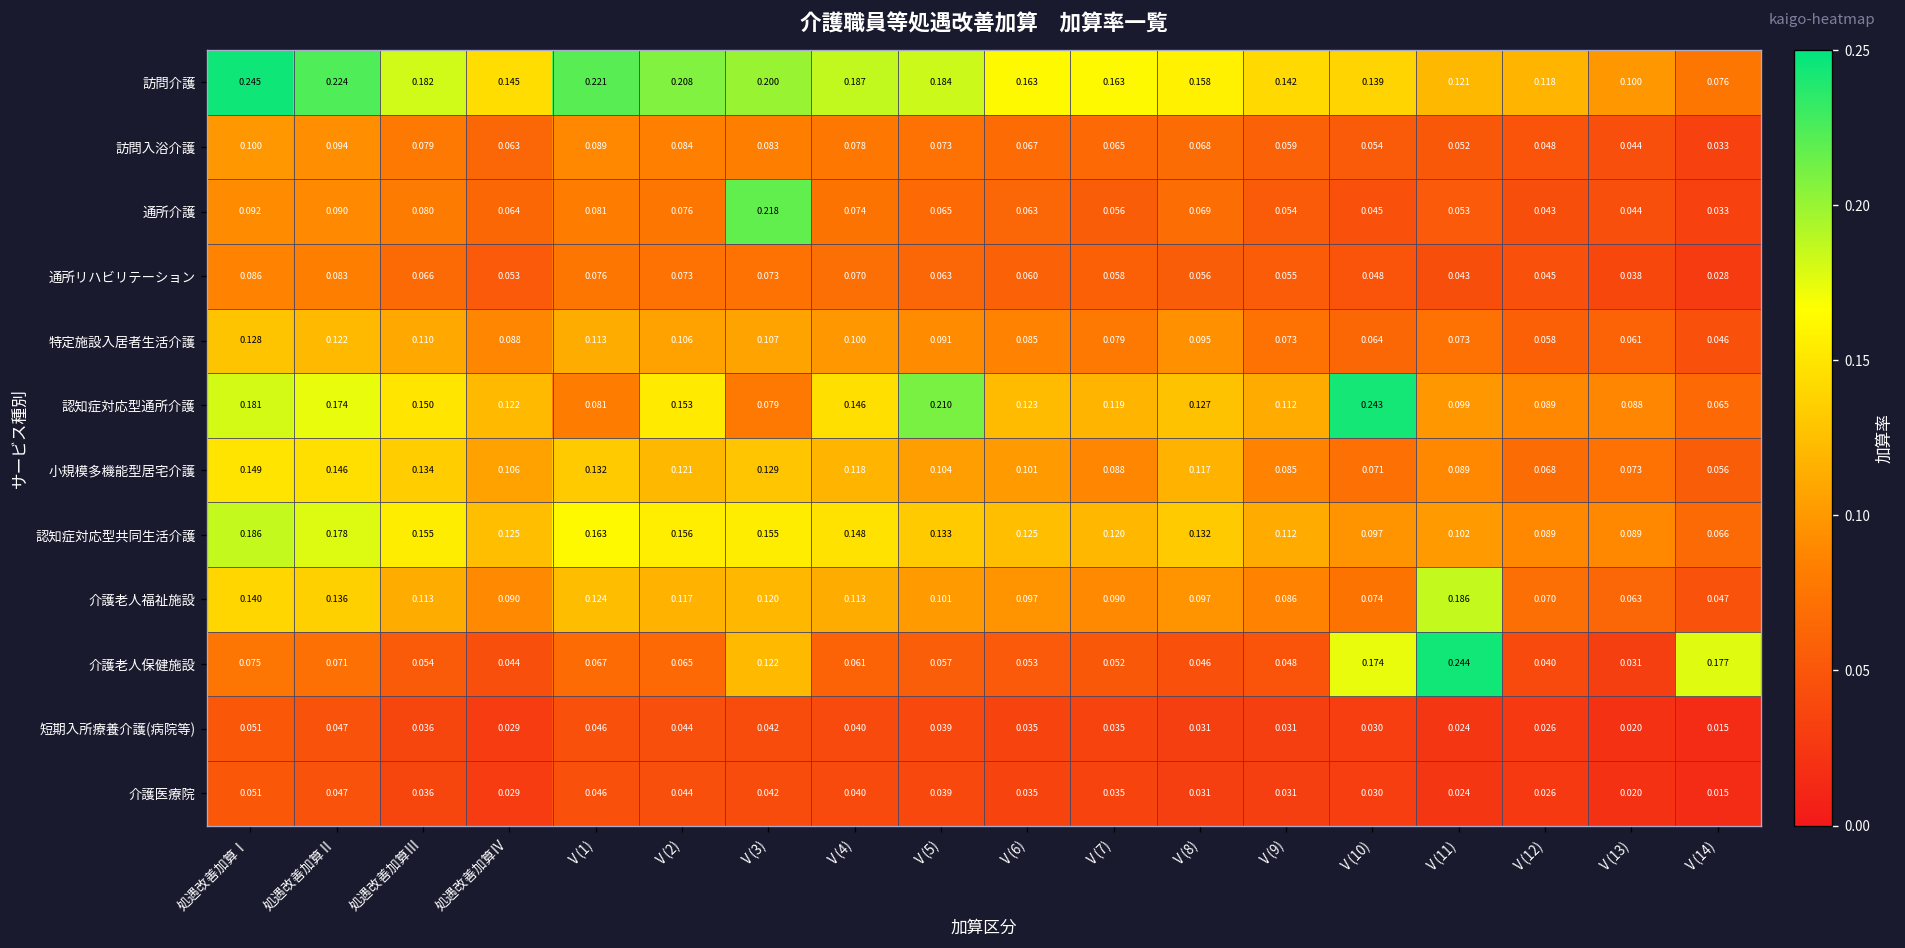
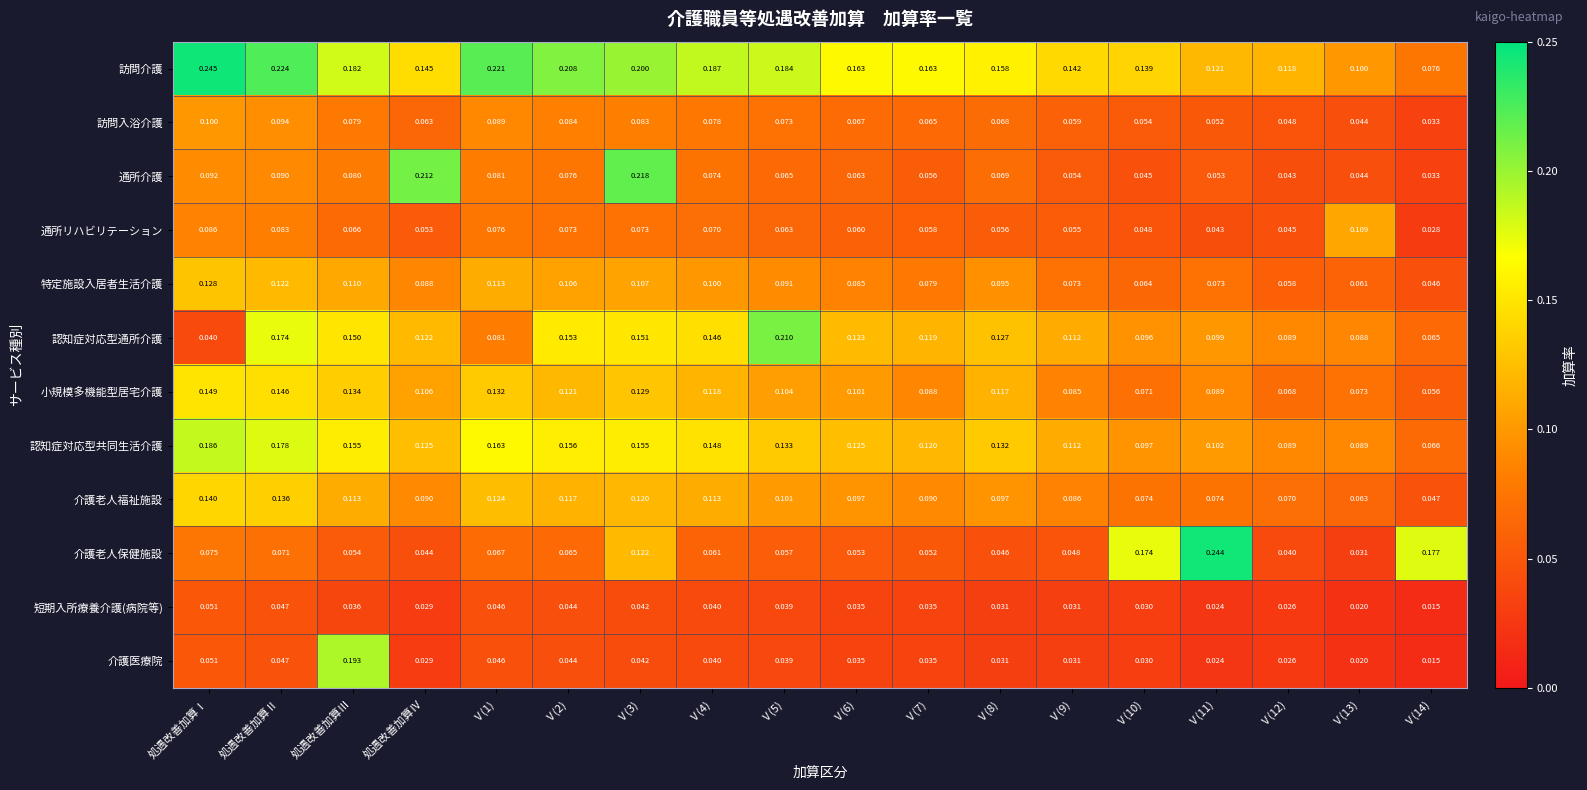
  {
    "通所介護": {
      "処遇改善加算Ⅰ": 0.092,
      "処遇改善加算Ⅱ": 0.090,
      "処遇改善加算Ⅲ": 0.080,
-     "処遇改善加算Ⅳ": 0.064,
+     "処遇改善加算Ⅳ": 0.212,
      "Ⅴ(1)": 0.081,
      "Ⅴ(2)": 0.076,
      "Ⅴ(3)": 0.218,
      "Ⅴ(4)": 0.074,
      "Ⅴ(5)": 0.065,
      "Ⅴ(6)": 0.063,
      "Ⅴ(7)": 0.056,
      "Ⅴ(8)": 0.069,
      "Ⅴ(9)": 0.054,
      "Ⅴ(10)": 0.045,
      "Ⅴ(11)": 0.053,
      "Ⅴ(12)": 0.043,
      "Ⅴ(13)": 0.044,
      "Ⅴ(14)": 0.033
    },
    "通所リハビリテーション": {
      "処遇改善加算Ⅰ": 0.086,
      "処遇改善加算Ⅱ": 0.083,
      "処遇改善加算Ⅲ": 0.066,
      "処遇改善加算Ⅳ": 0.053,
      "Ⅴ(1)": 0.076,
      "Ⅴ(2)": 0.073,
      "Ⅴ(3)": 0.073,
      "Ⅴ(4)": 0.070,
      "Ⅴ(5)": 0.063,
      "Ⅴ(6)": 0.060,
      "Ⅴ(7)": 0.058,
      "Ⅴ(8)": 0.056,
      "Ⅴ(9)": 0.055,
      "Ⅴ(10)": 0.048,
      "Ⅴ(11)": 0.043,
      "Ⅴ(12)": 0.045,
-     "Ⅴ(13)": 0.038,
+     "Ⅴ(13)": 0.109,
      "Ⅴ(14)": 0.028
    },
    "認知症対応型通所介護": {
-     "処遇改善加算Ⅰ": 0.181,
+     "処遇改善加算Ⅰ": 0.040,
      "処遇改善加算Ⅱ": 0.174,
      "処遇改善加算Ⅲ": 0.150,
      "処遇改善加算Ⅳ": 0.122,
      "Ⅴ(1)": 0.081,
      "Ⅴ(2)": 0.153,
-     "Ⅴ(3)": 0.079,
+     "Ⅴ(3)": 0.151,
      "Ⅴ(4)": 0.146,
      "Ⅴ(5)": 0.210,
      "Ⅴ(6)": 0.123,
      "Ⅴ(7)": 0.119,
      "Ⅴ(8)": 0.127,
      "Ⅴ(9)": 0.112,
-     "Ⅴ(10)": 0.243,
+     "Ⅴ(10)": 0.096,
      "Ⅴ(11)": 0.099,
      "Ⅴ(12)": 0.089,
      "Ⅴ(13)": 0.088,
      "Ⅴ(14)": 0.065
    },
    "介護老人福祉施設": {
      "処遇改善加算Ⅰ": 0.140,
      "処遇改善加算Ⅱ": 0.136,
      "処遇改善加算Ⅲ": 0.113,
      "処遇改善加算Ⅳ": 0.090,
      "Ⅴ(1)": 0.124,
      "Ⅴ(2)": 0.117,
      "Ⅴ(3)": 0.120,
      "Ⅴ(4)": 0.113,
      "Ⅴ(5)": 0.101,
      "Ⅴ(6)": 0.097,
      "Ⅴ(7)": 0.090,
      "Ⅴ(8)": 0.097,
      "Ⅴ(9)": 0.086,
      "Ⅴ(10)": 0.074,
-     "Ⅴ(11)": 0.186,
+     "Ⅴ(11)": 0.074,
      "Ⅴ(12)": 0.070,
      "Ⅴ(13)": 0.063,
      "Ⅴ(14)": 0.047
    },
    "介護医療院": {
      "処遇改善加算Ⅰ": 0.051,
      "処遇改善加算Ⅱ": 0.047,
-     "処遇改善加算Ⅲ": 0.036,
+     "処遇改善加算Ⅲ": 0.193,
      "処遇改善加算Ⅳ": 0.029,
      "Ⅴ(1)": 0.046,
      "Ⅴ(2)": 0.044,
      "Ⅴ(3)": 0.042,
      "Ⅴ(4)": 0.040,
      "Ⅴ(5)": 0.039,
      "Ⅴ(6)": 0.035,
      "Ⅴ(7)": 0.035,
      "Ⅴ(8)": 0.031,
      "Ⅴ(9)": 0.031,
      "Ⅴ(10)": 0.030,
      "Ⅴ(11)": 0.024,
      "Ⅴ(12)": 0.026,
      "Ⅴ(13)": 0.020,
      "Ⅴ(14)": 0.015
    }
  }
